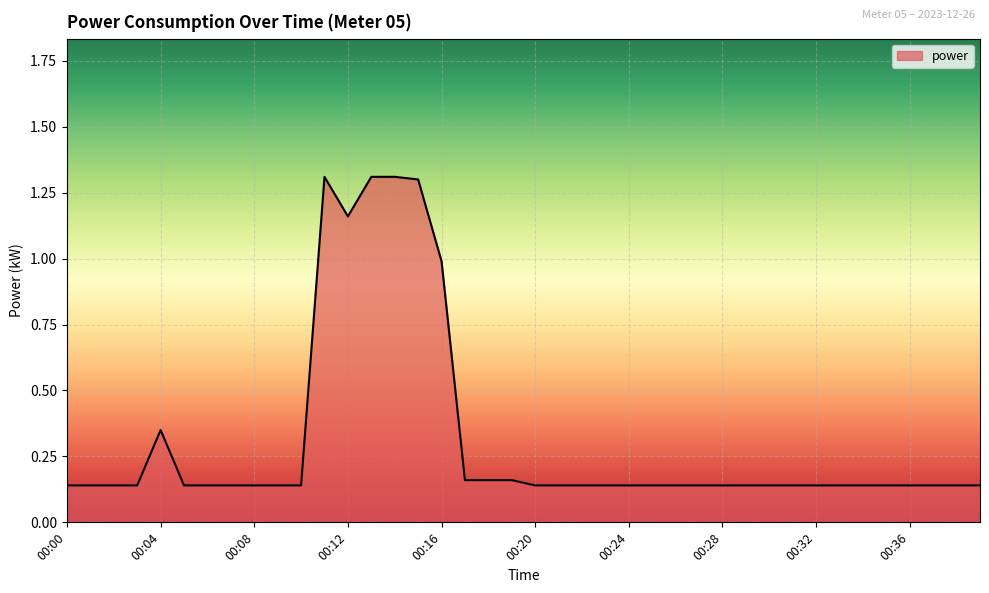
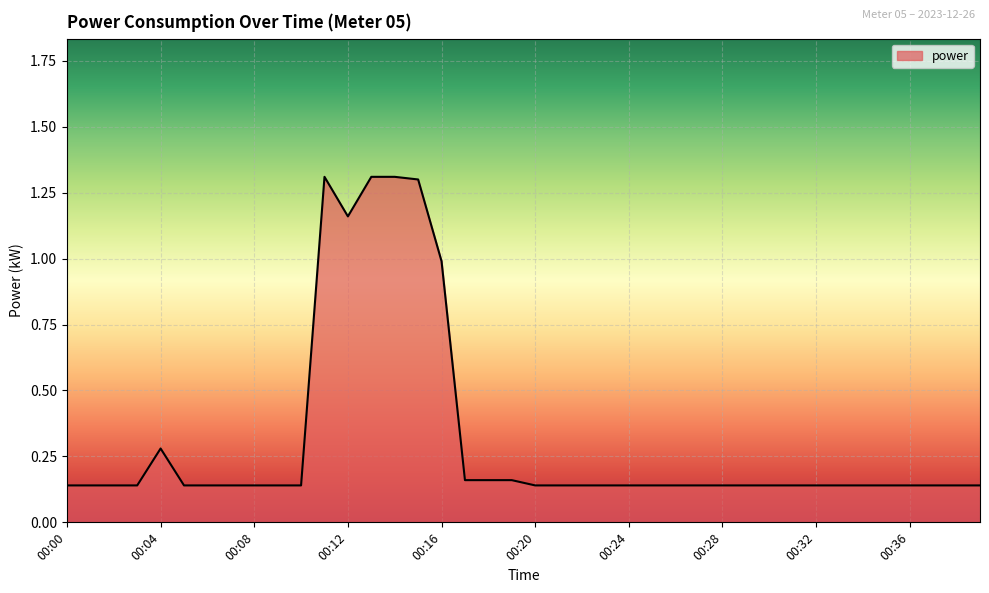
  {
    "00:00": 0.14,
-   "00:04": 0.35,
+   "00:04": 0.28,
    "00:08": 0.14,
    "00:12": 1.16,
    "00:16": 0.99,
    "00:20": 0.14,
    "00:24": 0.14,
    "00:28": 0.14,
    "00:32": 0.14,
    "00:36": 0.14
  }
